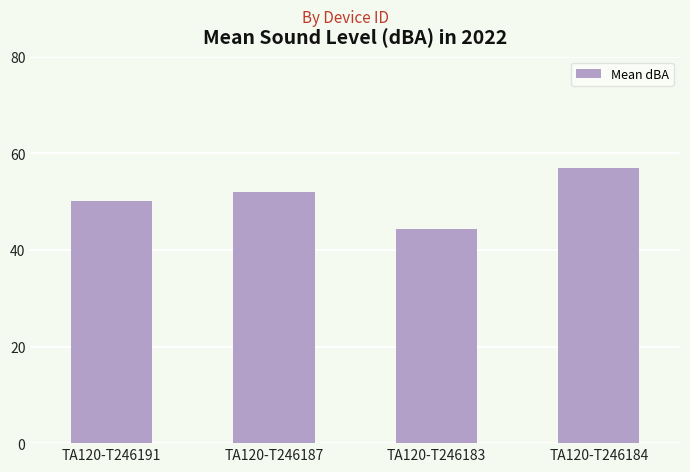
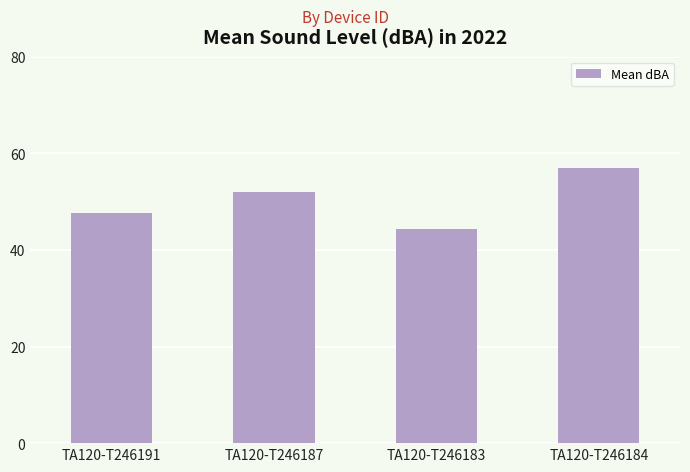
  {
-   "TA120-T246191": 50,
+   "TA120-T246191": 48,
    "TA120-T246187": 52,
    "TA120-T246183": 44,
    "TA120-T246184": 57
  }
